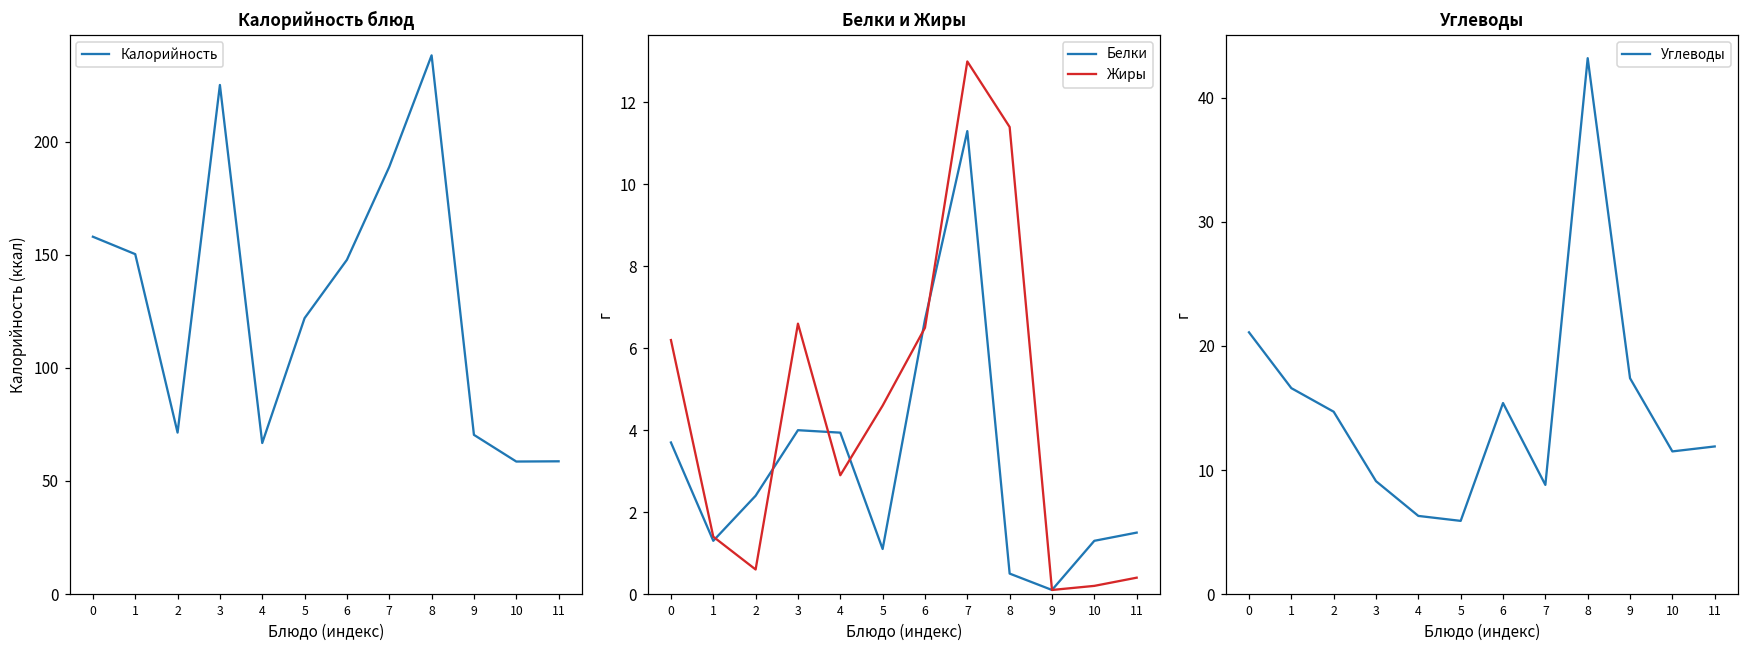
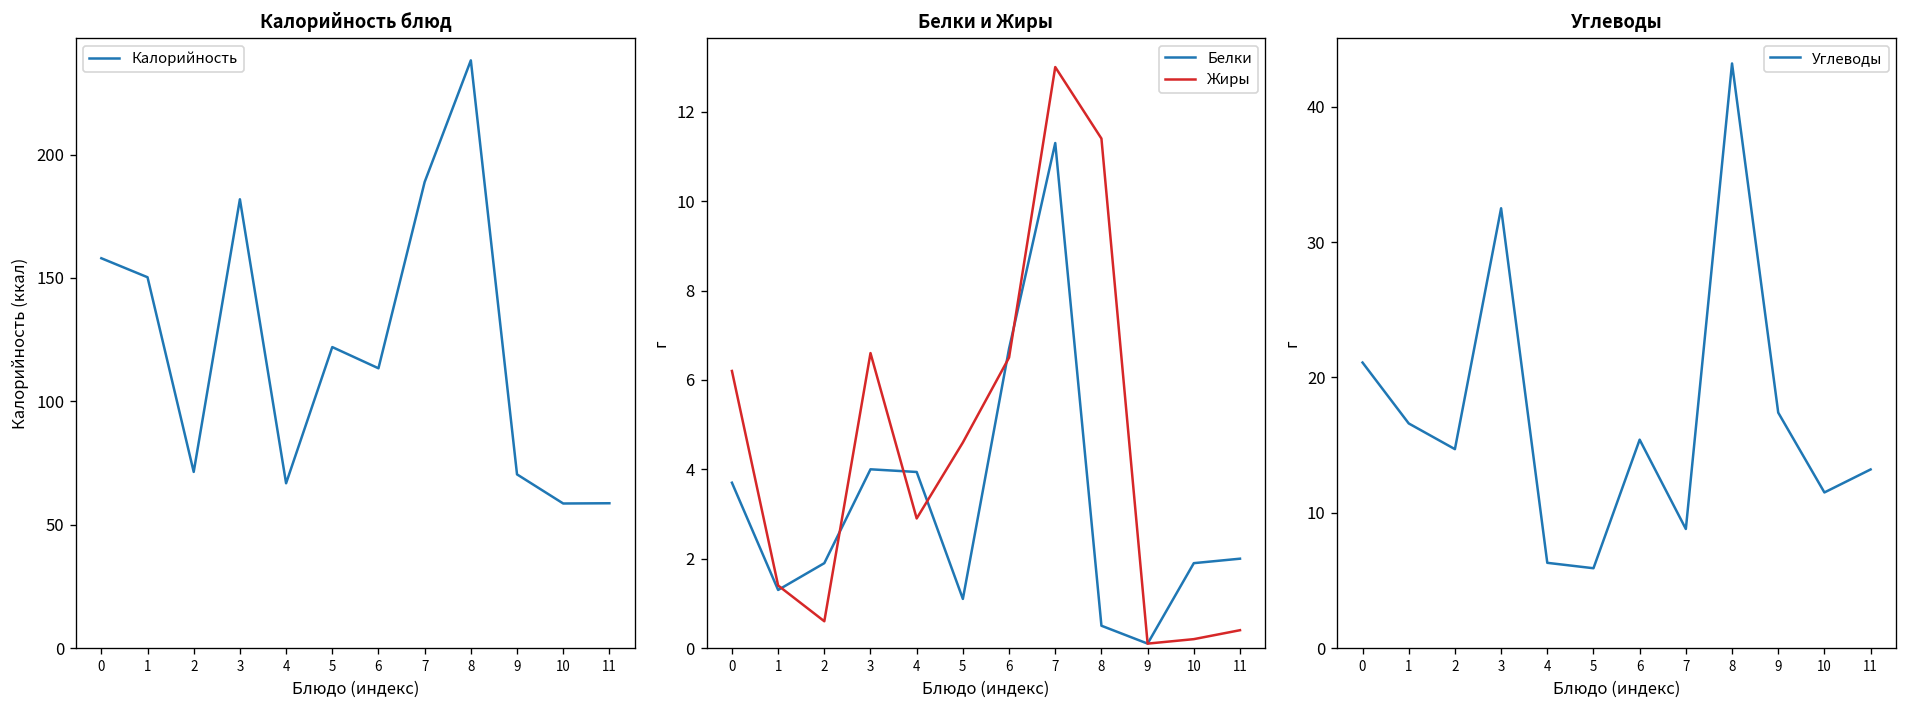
  {
    "Калорийность блюд": {
      "0": 158,
      "1": 150,
      "2": 71,
-     "3": 225,
+     "3": 182,
      "4": 67,
      "5": 122,
-     "6": 148,
+     "6": 113,
      "7": 189,
      "8": 238,
      "9": 70,
      "10": 59,
      "11": 59
    },
    "Белки и Жиры": {
      "Белки": {
        "0": 3.7,
        "1": 1.3,
-       "2": 2.4,
+       "2": 1.9,
        "3": 4.0,
        "4": 3.9,
        "5": 1.1,
        "6": 6.7,
        "7": 11.3,
        "8": 0.5,
-       "10": 1.3,
-       "11": 1.5
+       "10": 1.9,
+       "11": 2.0
      },
      "Жиры": {
        "0": 6.2,
        "1": 1.4,
        "2": 0.6,
        "3": 6.6,
        "4": 2.9,
        "5": 4.6,
        "6": 6.5,
        "7": 13.0,
        "8": 11.4,
        "10": 0.2,
        "11": 0.4
      }
    },
    "Углеводы": {
      "0": 21.1,
      "1": 16.6,
      "2": 14.7,
-     "3": 9.1,
+     "3": 32.5,
      "4": 6.3,
      "5": 5.9,
      "6": 15.4,
      "7": 8.8,
      "8": 43.2,
      "9": 17.4,
      "10": 11.5,
-     "11": 11.9
+     "11": 13.2
    }
  }
